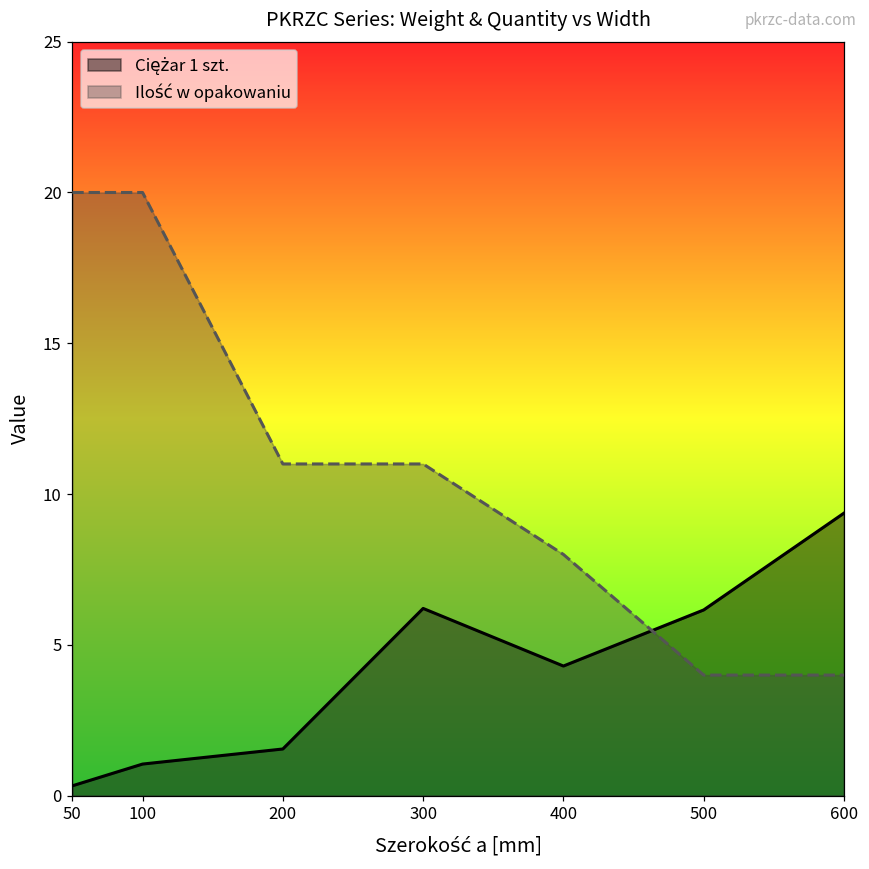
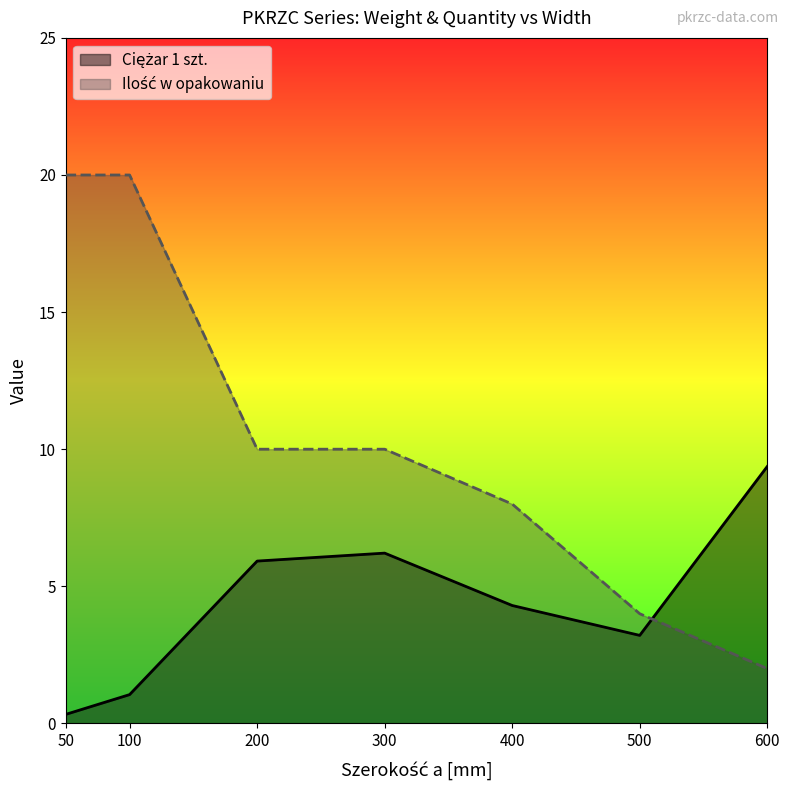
  {
    "Ciężar 1 szt.": {
      "50": 0.3,
      "100": 1.1,
-     "200": 1.6,
+     "200": 5.9,
      "300": 6.2,
      "400": 4.3,
-     "500": 6.2,
+     "500": 3.2,
      "600": 9.4
    },
    "Ilość w opakowaniu": {
      "50": 20,
      "100": 20,
-     "200": 11,
-     "300": 11,
+     "200": 10,
+     "300": 10,
      "400": 8,
      "500": 4,
-     "600": 4
+     "600": 2
    }
  }
